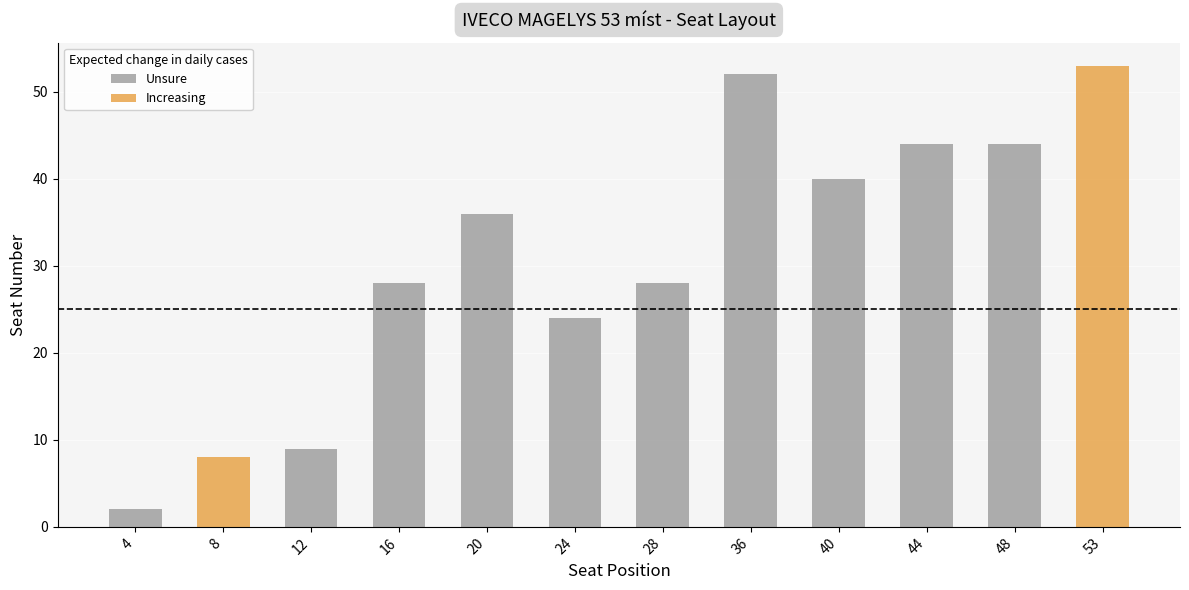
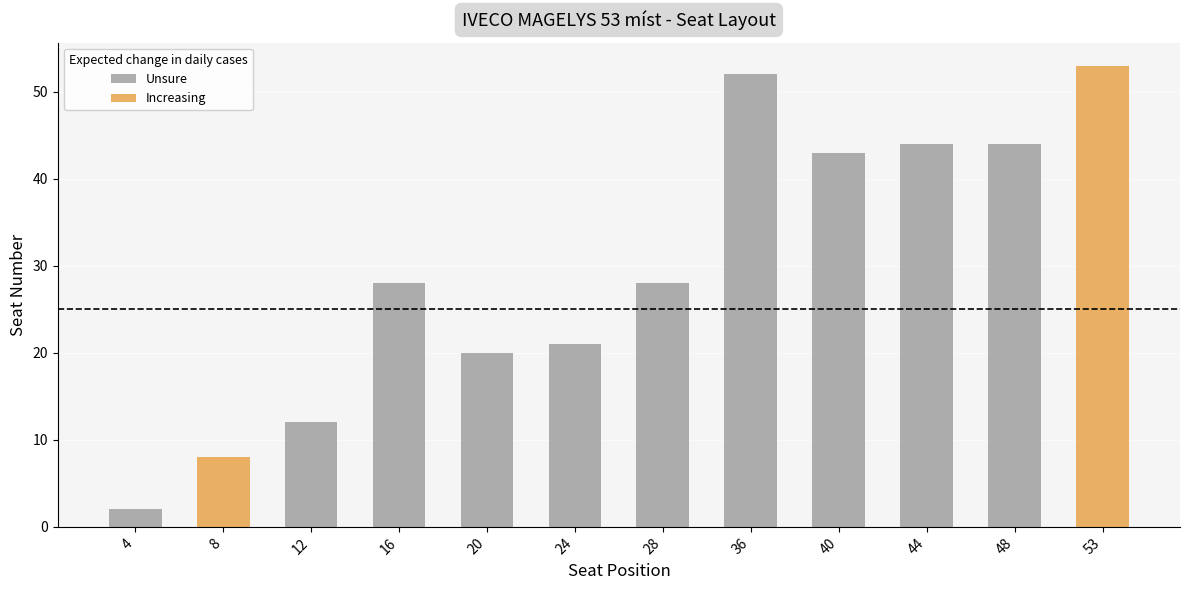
  {
    "Unsure": {
      "4": 2,
-     "12": 9,
+     "12": 12,
      "16": 28,
-     "20": 36,
-     "24": 24,
+     "20": 20,
+     "24": 21,
      "28": 28,
      "36": 52,
-     "40": 40,
+     "40": 43,
      "44": 44,
      "48": 44
    },
    "Increasing": {
      "8": 8,
      "53": 53
    }
  }
